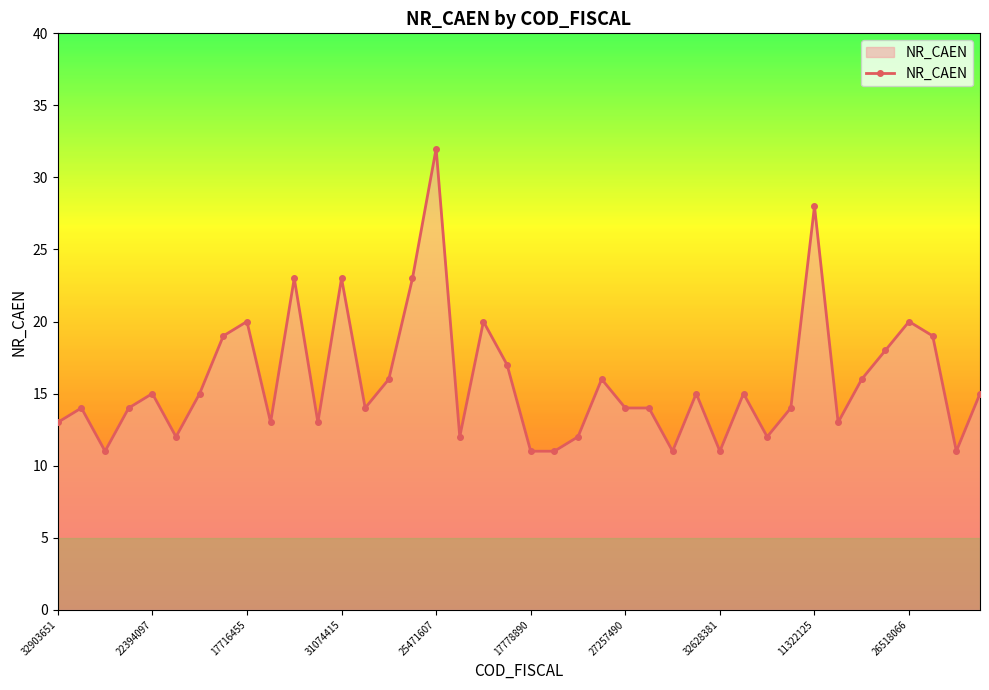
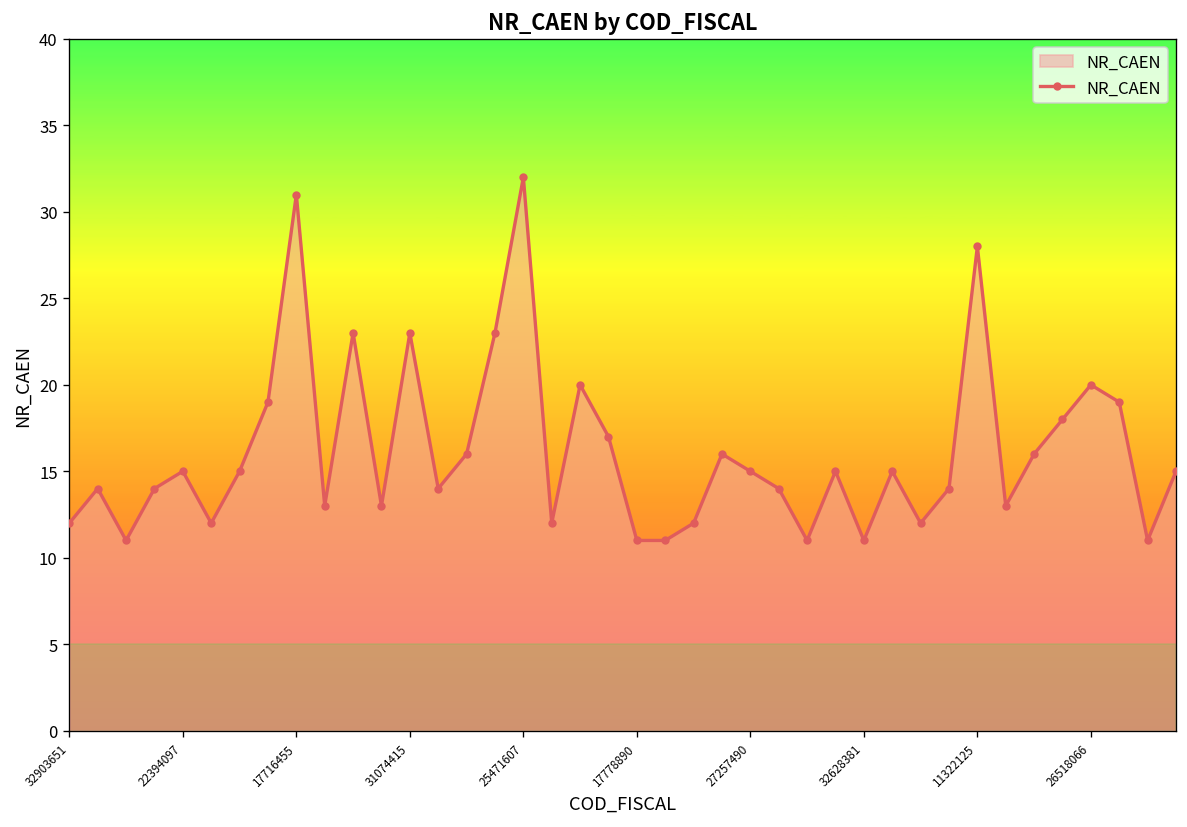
  {
-   "32903651": 13,
+   "32903651": 12,
    "22394097": 15,
-   "17716455": 20,
+   "17716455": 31,
    "31074415": 23,
    "25471607": 32,
    "17778890": 11,
-   "27257490": 14,
+   "27257490": 15,
    "32628381": 11,
    "11322125": 28,
    "26518066": 20
  }
